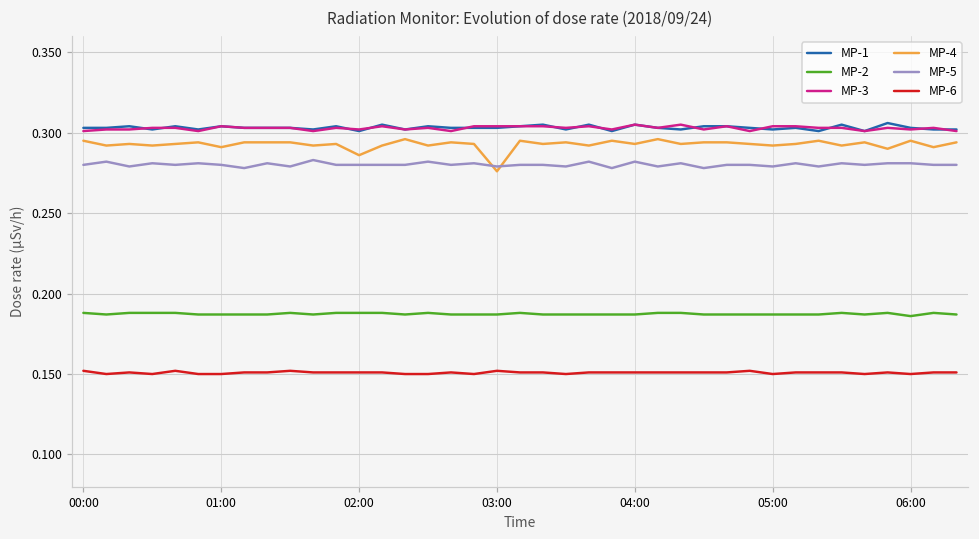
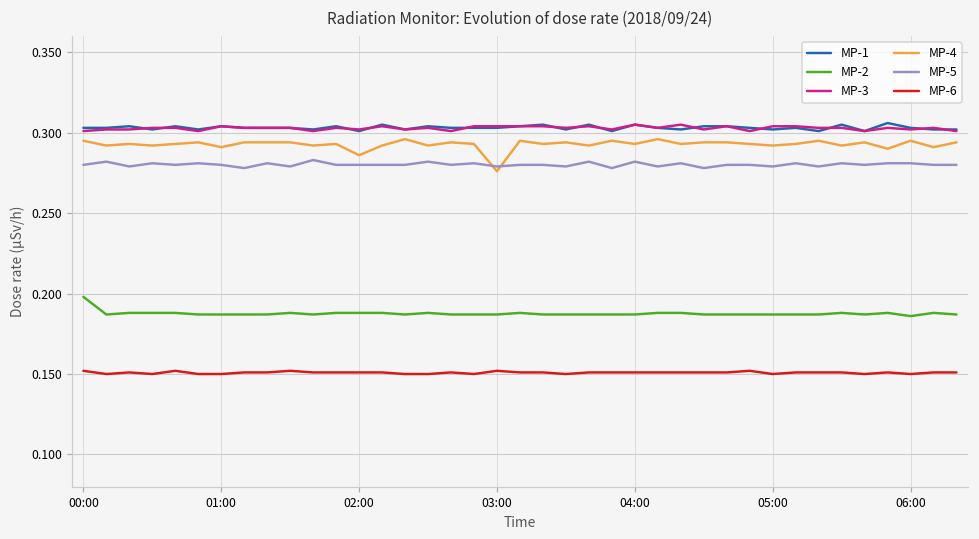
  {
    "MP-1": {
      "00:00": 0.303,
      "05:00": 0.302
    },
    "MP-2": {
-     "00:00": 0.188,
+     "00:00": 0.198,
      "01:00": 0.187,
      "02:00": 0.188,
      "03:00": 0.187,
      "04:00": 0.187,
      "05:00": 0.187,
      "06:00": 0.186
    },
    "MP-3": {
      "00:00": 0.301,
      "05:00": 0.304
    },
    "MP-4": {
      "00:00": 0.295,
      "01:00": 0.291,
      "02:00": 0.286,
      "03:00": 0.276,
      "04:00": 0.293,
      "05:00": 0.292,
      "06:00": 0.295
    },
    "MP-5": {
      "00:00": 0.280,
      "01:00": 0.280,
      "02:00": 0.280,
      "03:00": 0.279,
      "04:00": 0.282,
      "05:00": 0.279,
      "06:00": 0.281
    },
    "MP-6": {
      "00:00": 0.152,
      "01:00": 0.150,
      "02:00": 0.151,
      "03:00": 0.152,
      "04:00": 0.151,
      "05:00": 0.150,
      "06:00": 0.150
    }
  }
